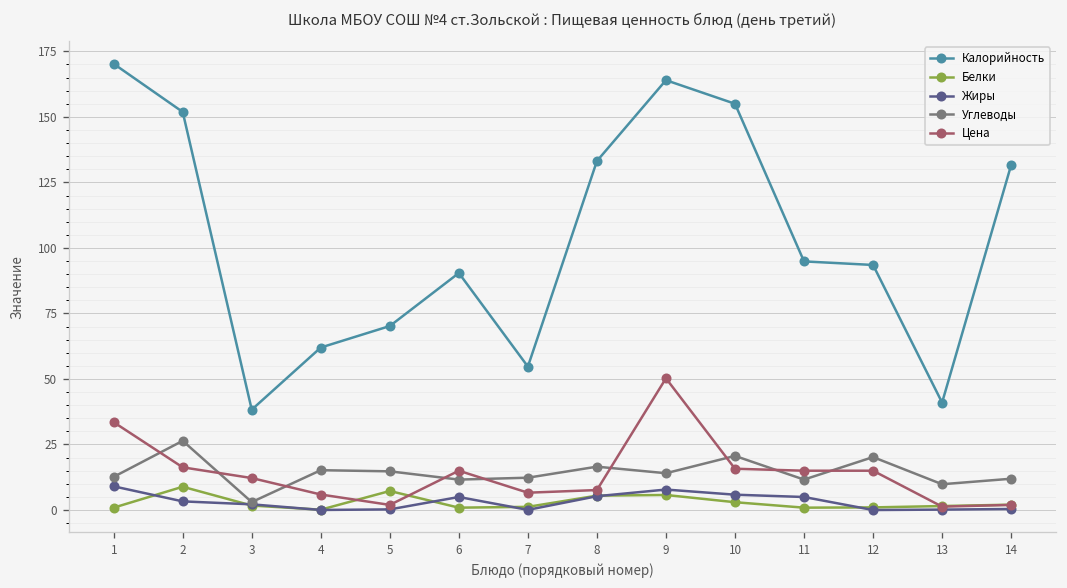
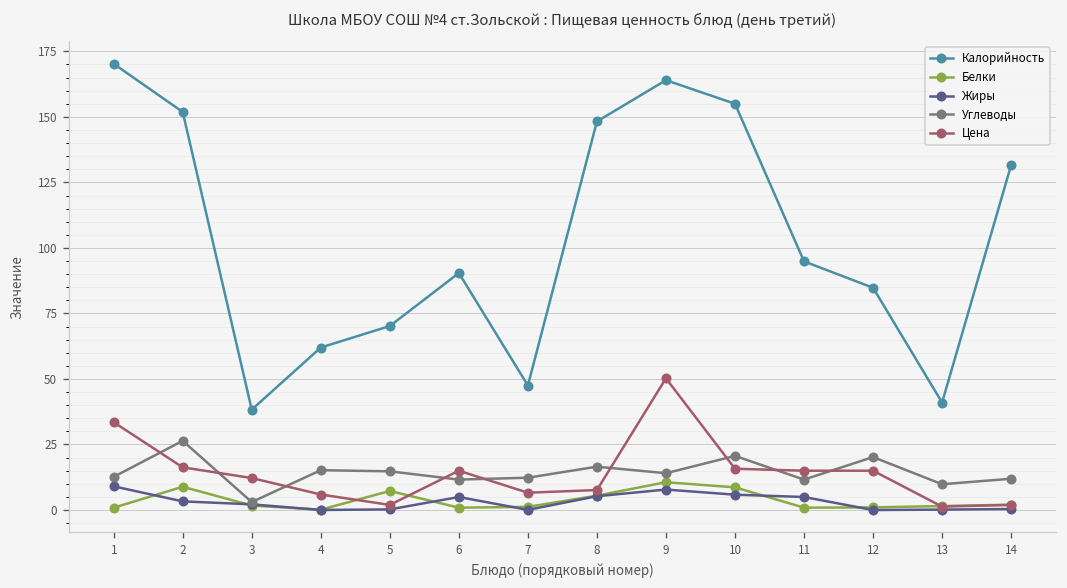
  {
    "Калорийность": {
      "1": 170,
      "2": 152,
      "3": 38,
      "4": 62,
      "5": 70,
      "6": 90,
-     "7": 55,
-     "8": 133,
+     "7": 48,
+     "8": 148,
      "9": 164,
      "10": 155,
      "11": 95,
-     "12": 94,
+     "12": 85,
      "13": 41,
      "14": 132
    },
    "Белки": {
      "1": 1,
      "2": 9,
      "5": 7,
      "6": 1,
-     "9": 6,
-     "10": 3,
+     "9": 11,
+     "10": 9,
      "11": 1
    }
  }
